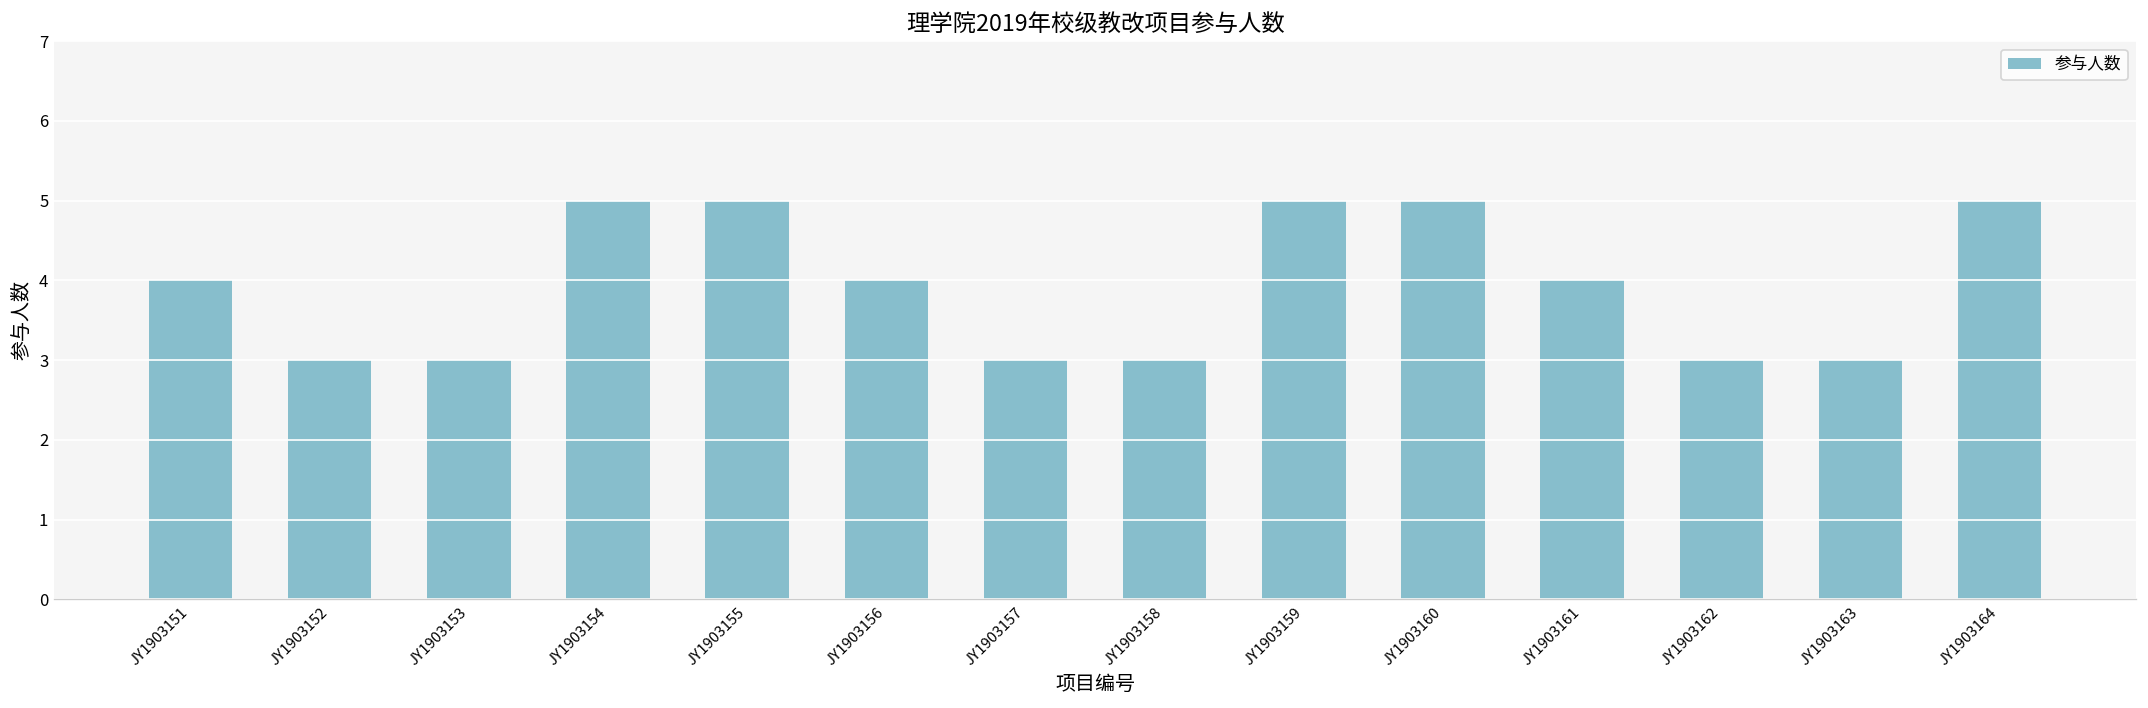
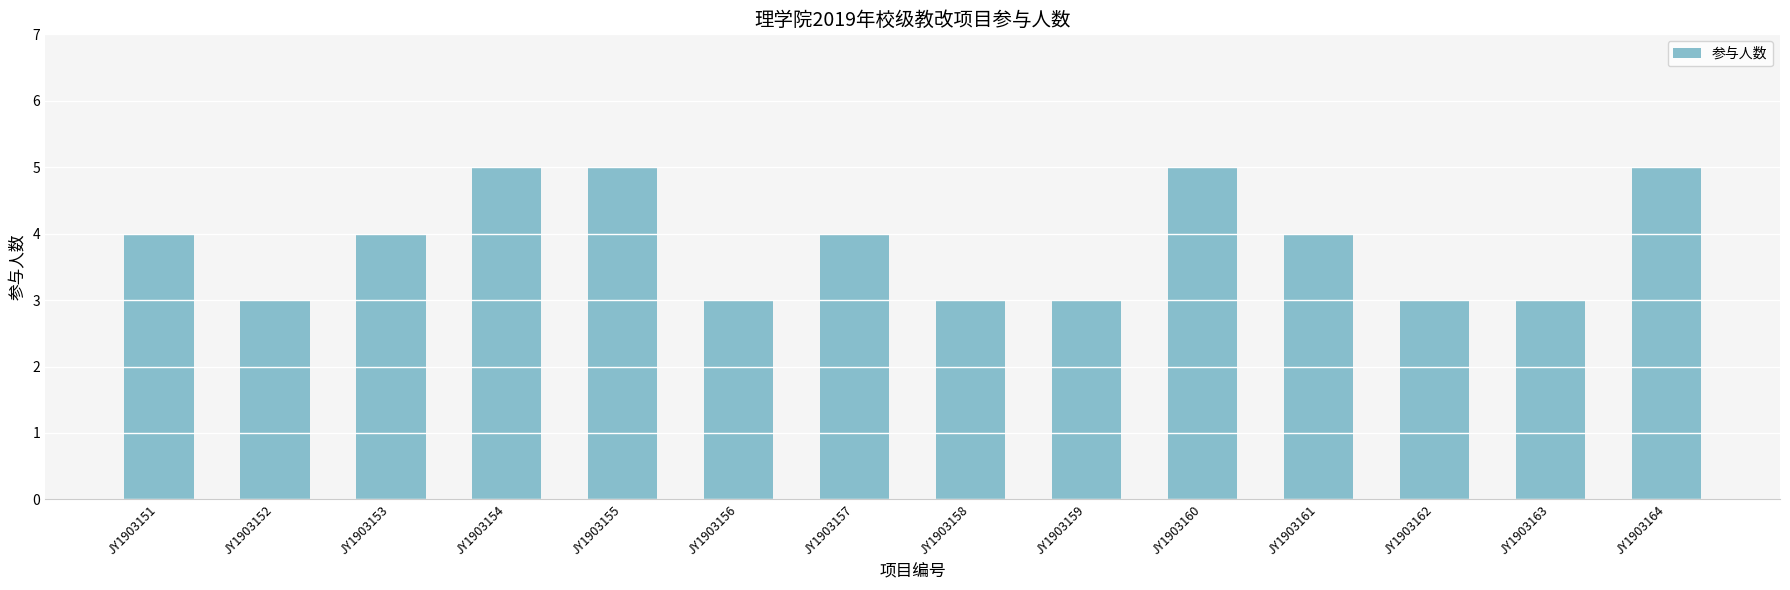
  {
    "JY1903151": 4,
    "JY1903152": 3,
-   "JY1903153": 3,
+   "JY1903153": 4,
    "JY1903154": 5,
    "JY1903155": 5,
-   "JY1903156": 4,
-   "JY1903157": 3,
+   "JY1903156": 3,
+   "JY1903157": 4,
    "JY1903158": 3,
-   "JY1903159": 5,
+   "JY1903159": 3,
    "JY1903160": 5,
    "JY1903161": 4,
    "JY1903162": 3,
    "JY1903163": 3,
    "JY1903164": 5
  }
